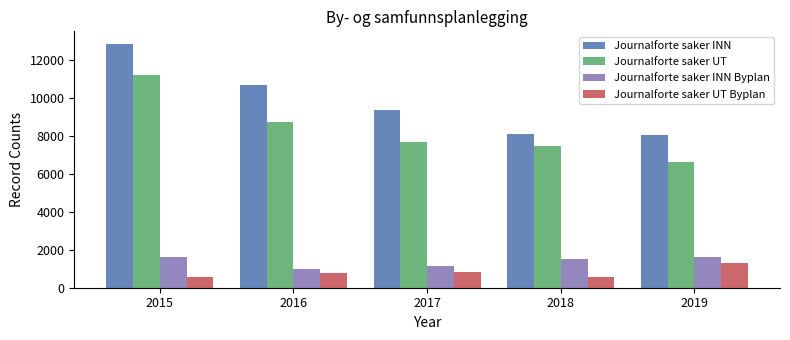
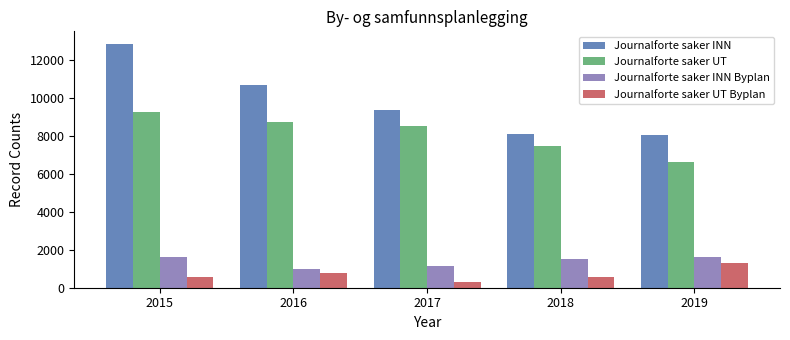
  {
    "Journalforte saker UT": {
-     "2015": 11200,
+     "2015": 9300,
      "2016": 8800,
-     "2017": 7700,
+     "2017": 8500,
      "2018": 7500,
      "2019": 6600
    },
    "Journalforte saker UT Byplan": {
      "2015": 600,
      "2016": 800,
-     "2017": 800,
+     "2017": 300,
      "2018": 600,
      "2019": 1300
    }
  }
